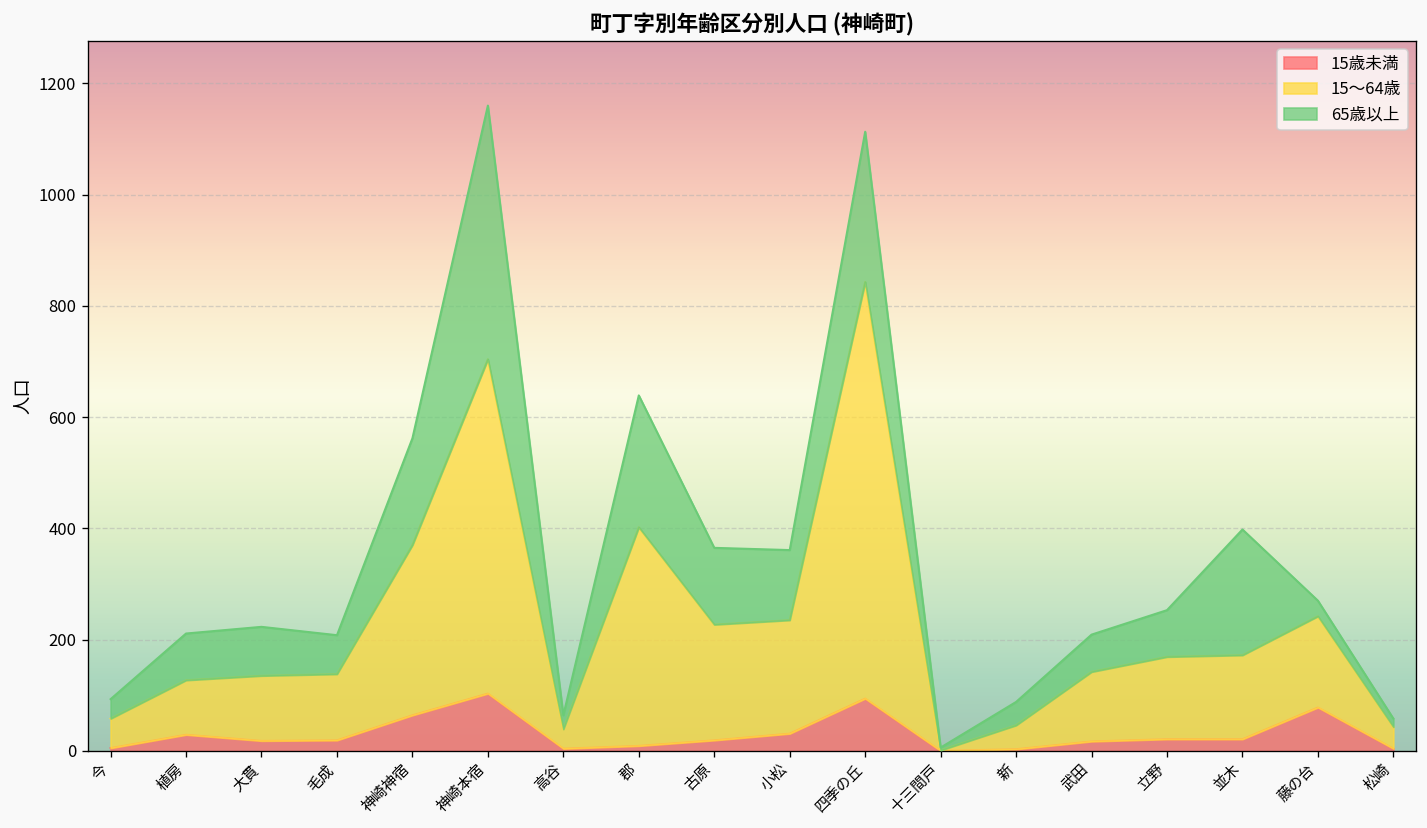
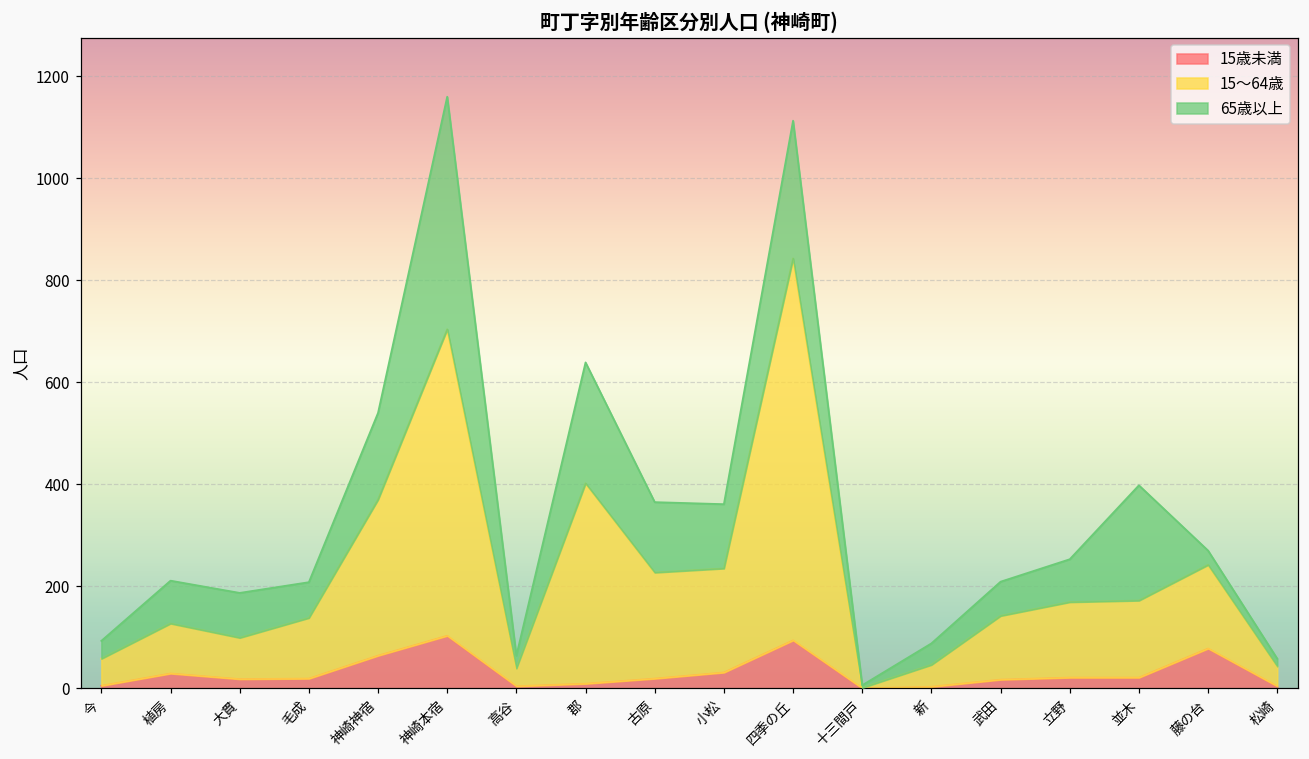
  {
    "15歳未満": {
      "今": 10,
      "植房": 30,
      "大貫": 20,
      "毛成": 20,
      "神崎神宿": 60,
      "神崎本宿": 100,
      "高谷": 0,
      "郡": 10,
      "古原": 20,
      "小松": 30,
      "四季の丘": 90,
      "新": 0,
      "武田": 20,
      "立野": 20,
      "並木": 20,
      "藤の台": 80,
      "松崎": 0
    },
    "15～64歳": {
      "今": 50,
      "植房": 100,
-     "大貫": 120,
+     "大貫": 80,
      "毛成": 120,
      "神崎神宿": 310,
      "神崎本宿": 600,
      "高谷": 40,
      "郡": 390,
      "古原": 210,
      "小松": 200,
      "四季の丘": 750,
      "新": 40,
      "武田": 130,
      "立野": 150,
      "並木": 150,
      "藤の台": 160,
      "松崎": 40
    },
    "65歳以上": {
      "今": 40,
      "植房": 80,
      "大貫": 90,
      "毛成": 70,
-     "神崎神宿": 190,
+     "神崎神宿": 170,
      "神崎本宿": 460,
      "高谷": 30,
      "郡": 240,
      "古原": 140,
      "小松": 130,
      "四季の丘": 270,
      "新": 40,
      "武田": 70,
      "立野": 80,
      "並木": 230,
      "藤の台": 30,
      "松崎": 20
    }
  }
